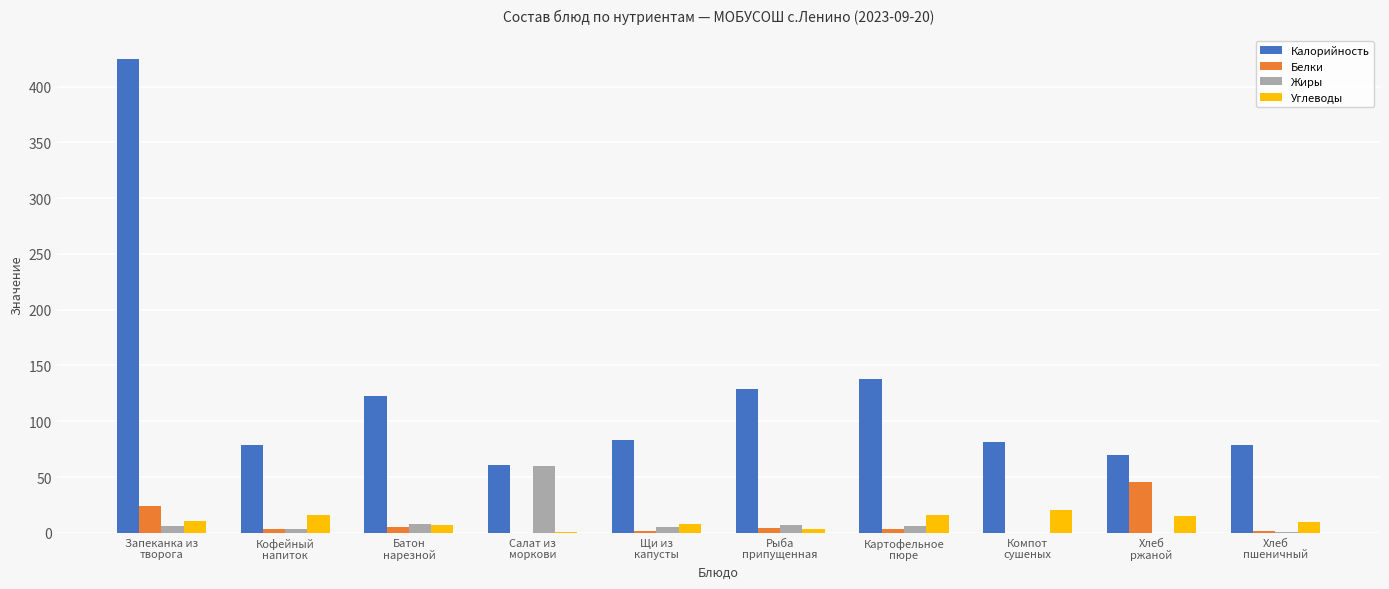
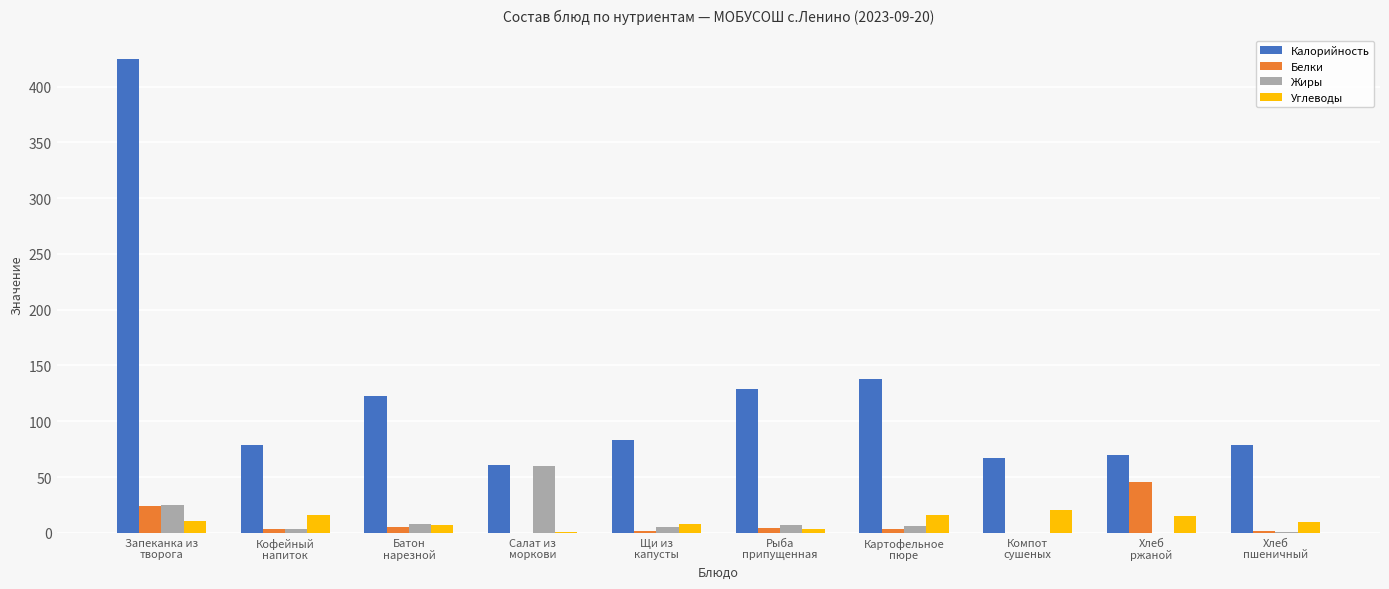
  {
    "Калорийность": {
      "Запеканка из творога": 425,
      "Кофейный напиток": 79,
      "Батон нарезной": 123,
      "Салат из моркови": 61,
      "Щи из капусты": 83,
      "Рыба припущенная": 129,
      "Картофельное пюре": 138,
-     "Компот сушеных": 81,
+     "Компот сушеных": 67,
      "Хлеб ржаной": 70,
      "Хлеб пшеничный": 79
    },
    "Белки": {
      "Запеканка из творога": 24,
      "Кофейный напиток": 3,
      "Батон нарезной": 5,
      "Салат из моркови": 0,
      "Рыба припущенная": 4,
      "Картофельное пюре": 3,
      "Компот сушеных": 0,
      "Хлеб ржаной": 46
    },
    "Жиры": {
-     "Запеканка из творога": 6,
+     "Запеканка из творога": 25,
      "Кофейный напиток": 3,
      "Батон нарезной": 8,
      "Салат из моркови": 60,
      "Щи из капусты": 5,
      "Рыба припущенная": 7,
      "Картофельное пюре": 6,
      "Компот сушеных": 0
    },
    "Углеводы": {
      "Запеканка из творога": 11,
      "Кофейный напиток": 16,
      "Батон нарезной": 7,
      "Щи из капусты": 8,
      "Рыба припущенная": 3,
      "Картофельное пюре": 16,
      "Компот сушеных": 20,
      "Хлеб ржаной": 15,
      "Хлеб пшеничный": 10
    }
  }
